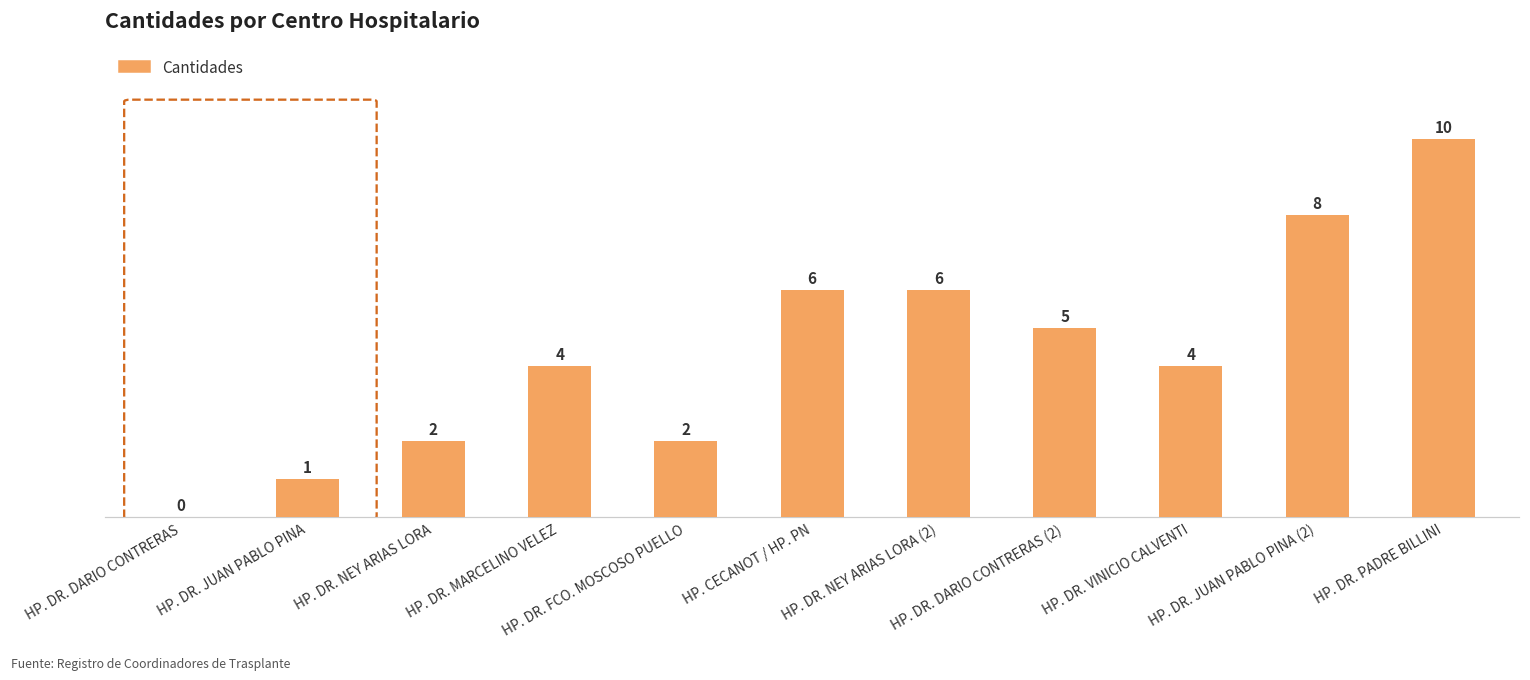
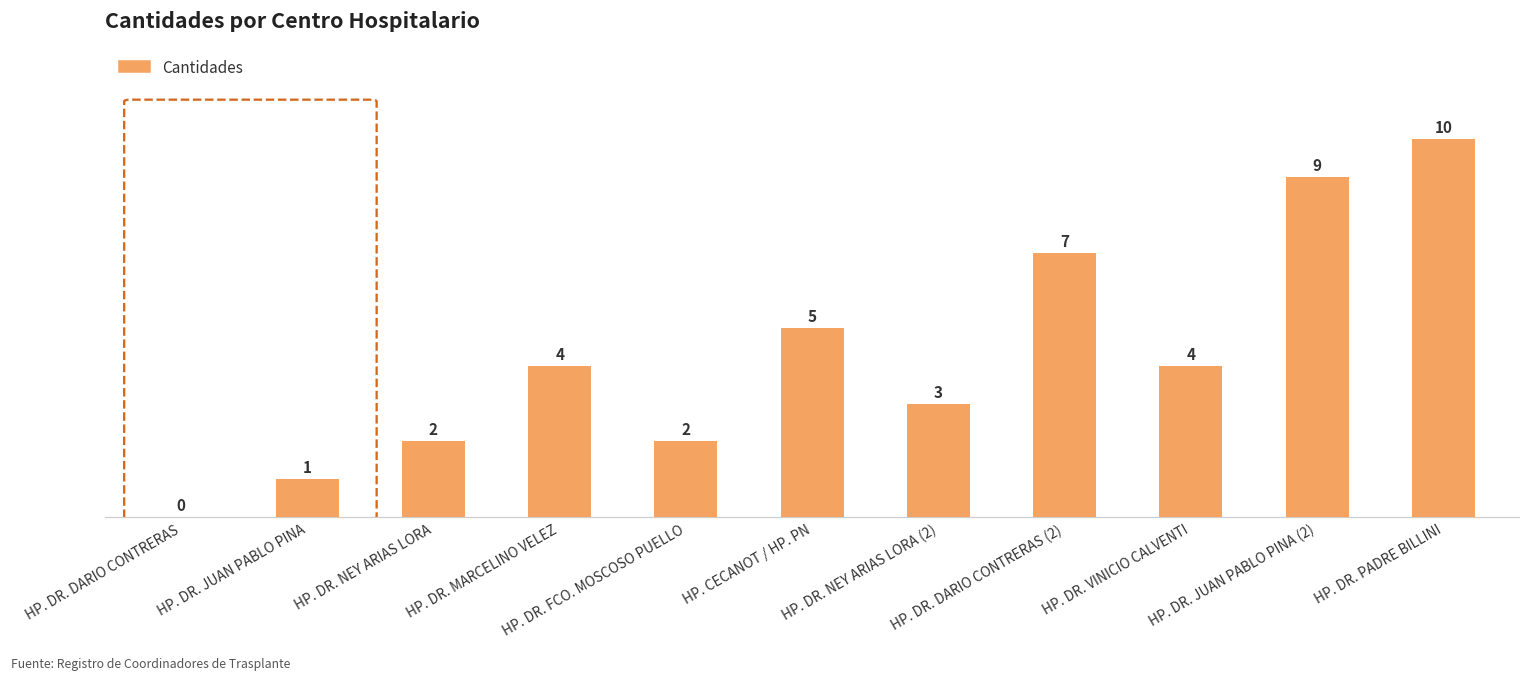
  {
    "HP. DR. DARIO CONTRERAS": 0,
    "HP. DR. JUAN PABLO PINA": 1,
    "HP. DR. NEY ARIAS LORA": 2,
    "HP. DR. MARCELINO VELEZ": 4,
    "HP. DR. FCO. MOSCOSO PUELLO": 2,
-   "HP. CECANOT / HP. PN": 6,
-   "HP. DR. NEY ARIAS LORA (2)": 6,
-   "HP. DR. DARIO CONTRERAS (2)": 5,
+   "HP. CECANOT / HP. PN": 5,
+   "HP. DR. NEY ARIAS LORA (2)": 3,
+   "HP. DR. DARIO CONTRERAS (2)": 7,
    "HP. DR. VINICIO CALVENTI": 4,
-   "HP. DR. JUAN PABLO PINA (2)": 8,
+   "HP. DR. JUAN PABLO PINA (2)": 9,
    "HP. DR. PADRE BILLINI": 10
  }
